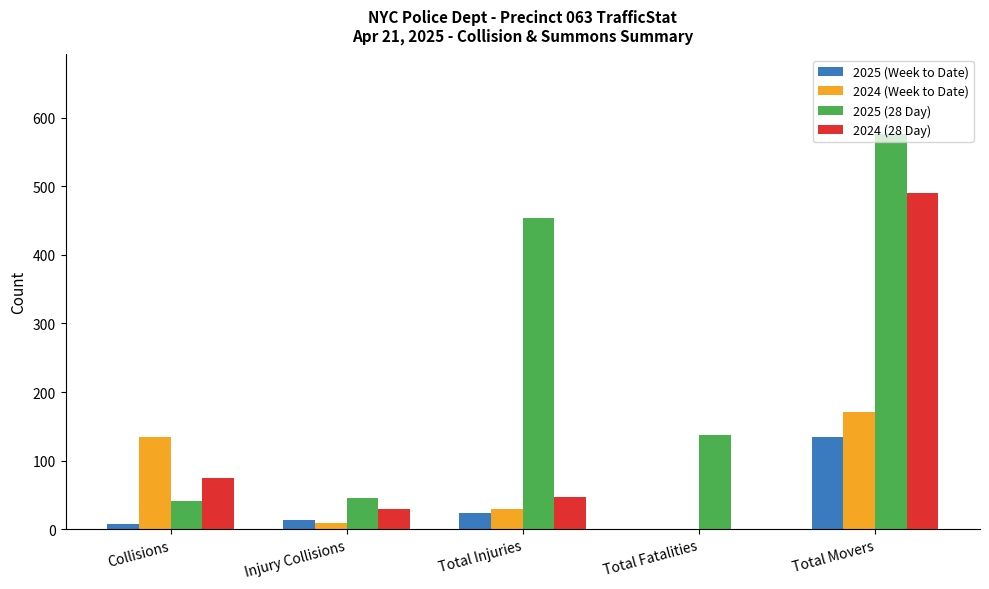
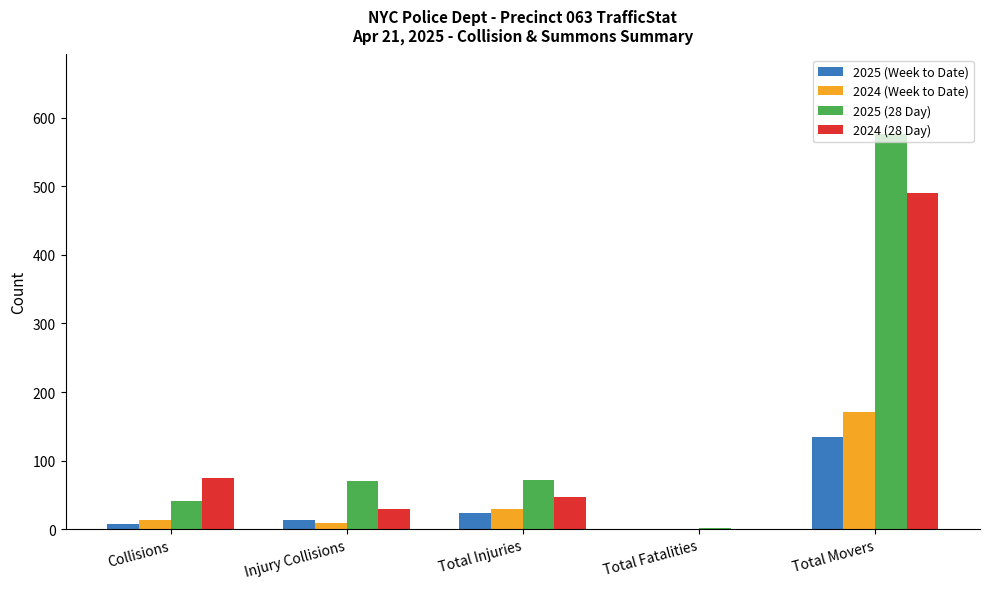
  {
    "2025 (Week to Date)": {
      "Collisions": 10,
      "Injury Collisions": 10,
      "Total Injuries": 20,
      "Total Fatalities": 0,
      "Total Movers": 130
    },
    "2024 (Week to Date)": {
-     "Collisions": 140,
+     "Collisions": 10,
      "Injury Collisions": 10,
      "Total Injuries": 30,
      "Total Fatalities": 0,
      "Total Movers": 170
    },
    "2025 (28 Day)": {
      "Collisions": 40,
-     "Injury Collisions": 50,
-     "Total Injuries": 450,
-     "Total Fatalities": 140
+     "Injury Collisions": 70,
+     "Total Injuries": 70,
+     "Total Fatalities": 0
    },
    "2024 (28 Day)": {
      "Collisions": 70,
      "Injury Collisions": 30,
      "Total Injuries": 50,
      "Total Fatalities": 0,
      "Total Movers": 490
    }
  }
